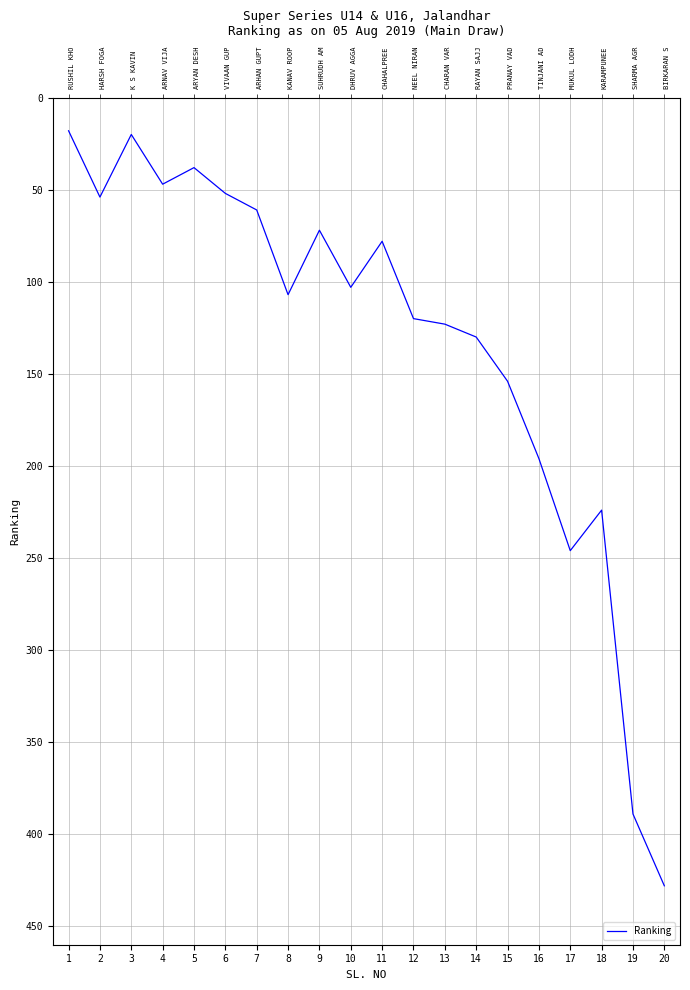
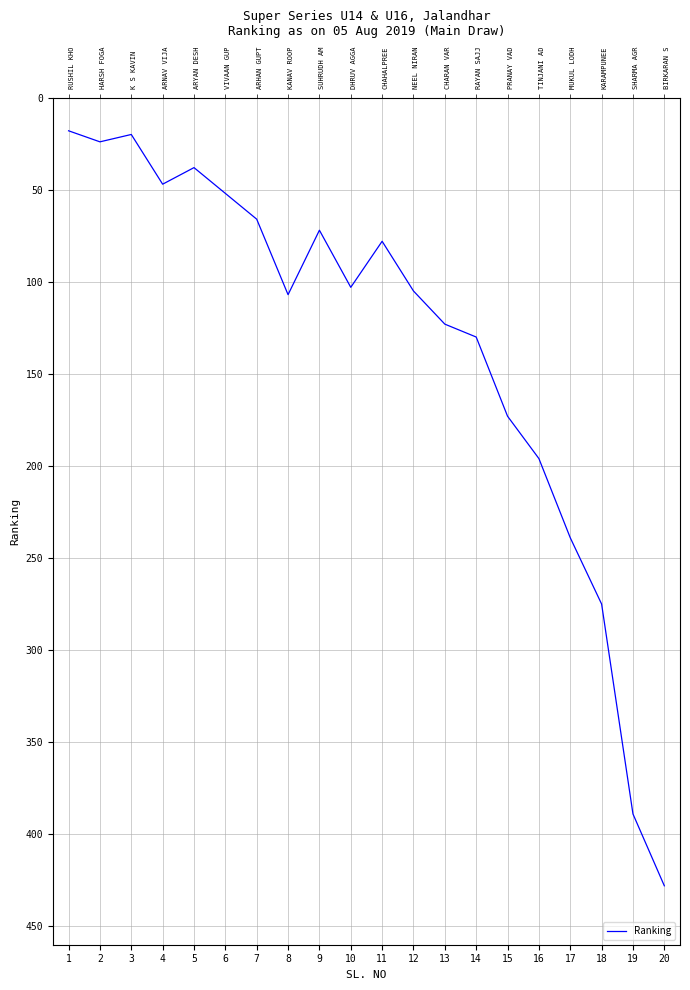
  {
    "1": 18,
-   "2": 54,
+   "2": 24,
    "3": 20,
    "4": 47,
    "5": 38,
    "6": 52,
-   "7": 61,
+   "7": 66,
    "8": 107,
    "9": 72,
    "10": 103,
    "11": 78,
-   "12": 120,
+   "12": 105,
    "13": 123,
    "14": 130,
-   "15": 154,
+   "15": 173,
    "16": 196,
-   "17": 246,
-   "18": 224,
+   "17": 239,
+   "18": 275,
    "19": 389,
    "20": 428
  }
